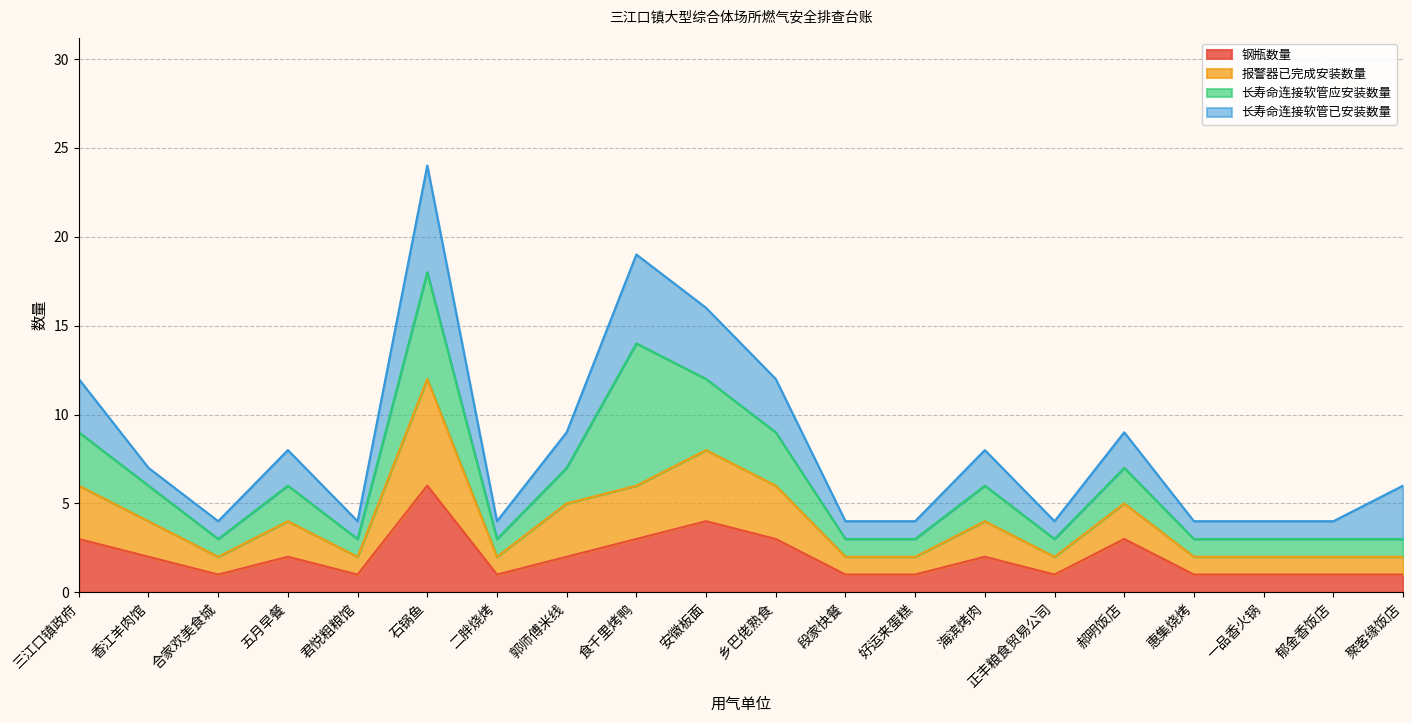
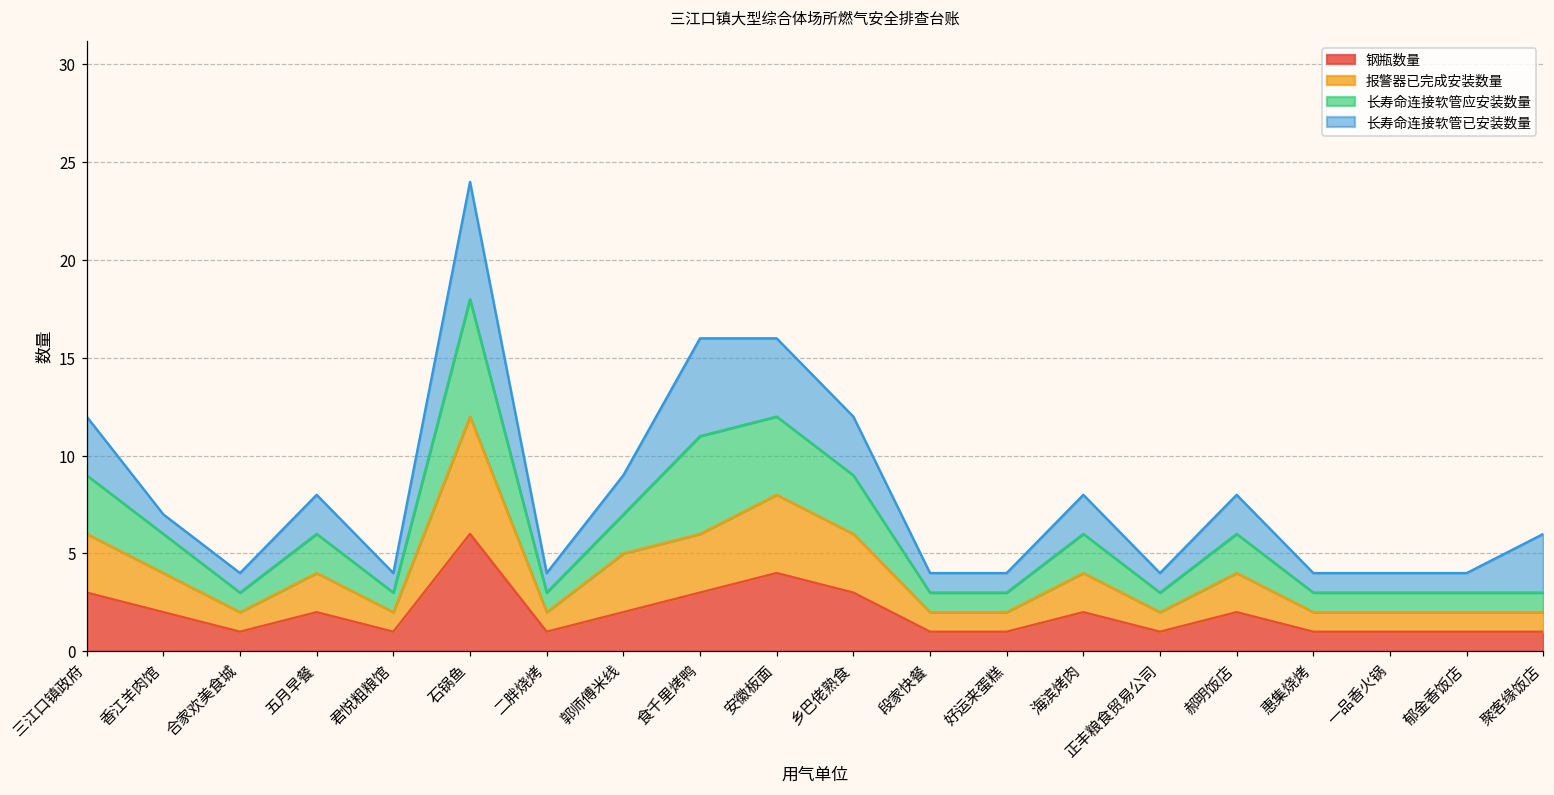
  {
    "钢瓶数量": {
      "三江口镇政府": 3,
      "香江羊肉馆": 2,
      "合家欢美食城": 1,
      "五月早餐": 2,
      "君悦粗粮馆": 1,
      "石锅鱼": 6,
      "二胖烧烤": 1,
      "郭师傅米线": 2,
      "食千里烤鸭": 3,
      "安徽板面": 4,
      "乡巴佬熟食": 3,
      "段家快餐": 1,
      "好运来蛋糕": 1,
      "海滨烤肉": 2,
      "正丰粮食贸易公司": 1,
-     "郝明饭店": 3,
+     "郝明饭店": 2,
      "惠集烧烤": 1,
      "一品香火锅": 1,
      "郁金香饭店": 1,
      "聚客缘饭店": 1
    },
    "报警器已完成安装数量": {
      "三江口镇政府": 3,
      "香江羊肉馆": 2,
      "合家欢美食城": 1,
      "五月早餐": 2,
      "君悦粗粮馆": 1,
      "石锅鱼": 6,
      "二胖烧烤": 1,
      "郭师傅米线": 3,
      "食千里烤鸭": 3,
      "安徽板面": 4,
      "乡巴佬熟食": 3,
      "段家快餐": 1,
      "好运来蛋糕": 1,
      "海滨烤肉": 2,
      "正丰粮食贸易公司": 1,
      "郝明饭店": 2,
      "惠集烧烤": 1,
      "一品香火锅": 1,
      "郁金香饭店": 1,
      "聚客缘饭店": 1
    },
    "长寿命连接软管应安装数量": {
      "三江口镇政府": 3,
      "香江羊肉馆": 2,
      "合家欢美食城": 1,
      "五月早餐": 2,
      "君悦粗粮馆": 1,
      "石锅鱼": 6,
      "二胖烧烤": 1,
      "郭师傅米线": 2,
-     "食千里烤鸭": 8,
+     "食千里烤鸭": 5,
      "安徽板面": 4,
      "乡巴佬熟食": 3,
      "段家快餐": 1,
      "好运来蛋糕": 1,
      "海滨烤肉": 2,
      "正丰粮食贸易公司": 1,
      "郝明饭店": 2,
      "惠集烧烤": 1,
      "一品香火锅": 1,
      "郁金香饭店": 1,
      "聚客缘饭店": 1
    },
    "长寿命连接软管已安装数量": {
      "三江口镇政府": 3,
      "香江羊肉馆": 1,
      "合家欢美食城": 1,
      "五月早餐": 2,
      "君悦粗粮馆": 1,
      "石锅鱼": 6,
      "二胖烧烤": 1,
      "郭师傅米线": 2,
      "食千里烤鸭": 5,
      "安徽板面": 4,
      "乡巴佬熟食": 3,
      "段家快餐": 1,
      "好运来蛋糕": 1,
      "海滨烤肉": 2,
      "正丰粮食贸易公司": 1,
      "郝明饭店": 2,
      "惠集烧烤": 1,
      "一品香火锅": 1,
      "郁金香饭店": 1,
      "聚客缘饭店": 3
    }
  }
